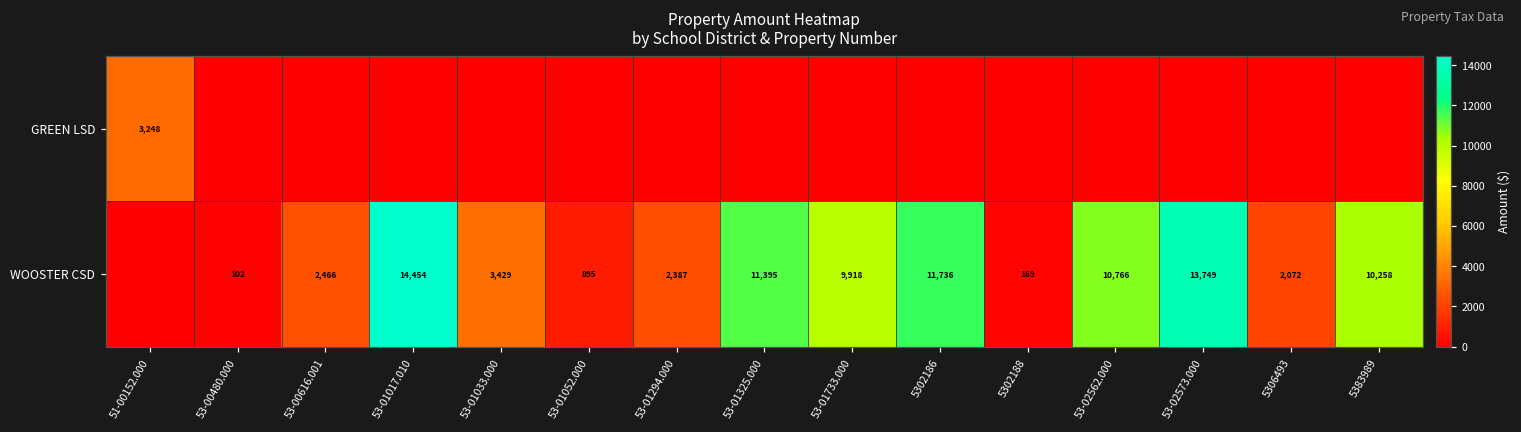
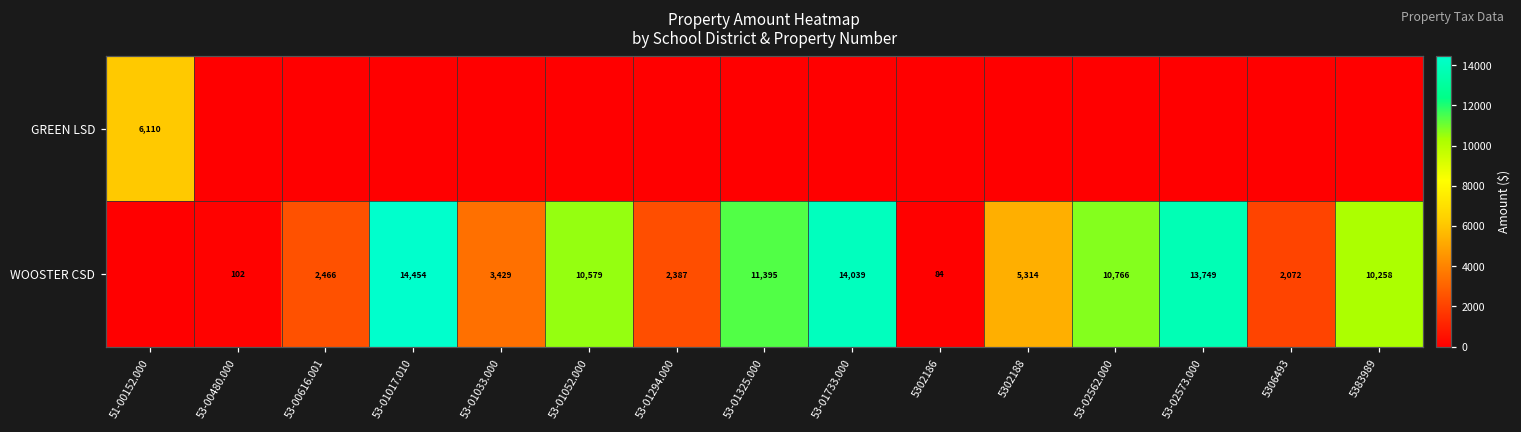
  {
    "GREEN LSD": {
-     "51-00152.000": "3,248"
+     "51-00152.000": "6,110"
    },
    "WOOSTER CSD": {
      "53-00480.000": "102",
      "53-00616.001": "2,466",
      "53-01017.010": "14,454",
      "53-01033.000": "3,429",
-     "53-01052.000": "895",
+     "53-01052.000": "10,579",
      "53-01294.000": "2,387",
      "53-01325.000": "11,395",
-     "53-01733.000": "9,918",
-     "5302186": "11,736",
-     "5302188": "169",
+     "53-01733.000": "14,039",
+     "5302186": "84",
+     "5302188": "5,314",
      "53-02562.000": "10,766",
      "53-02573.000": "13,749",
      "5306493": "2,072",
      "5383989": "10,258"
    }
  }
